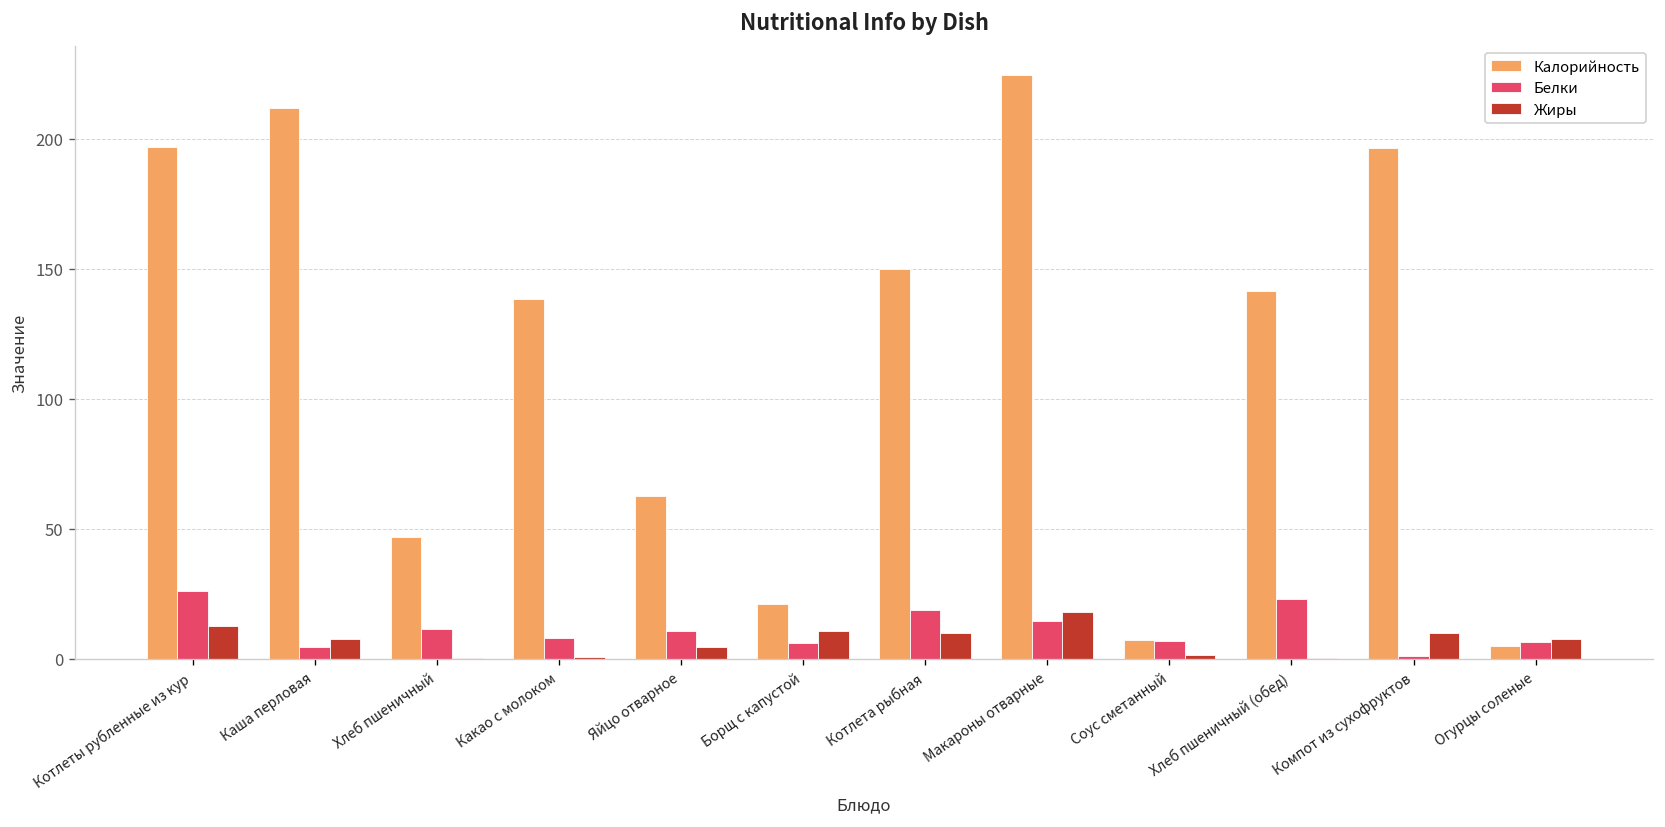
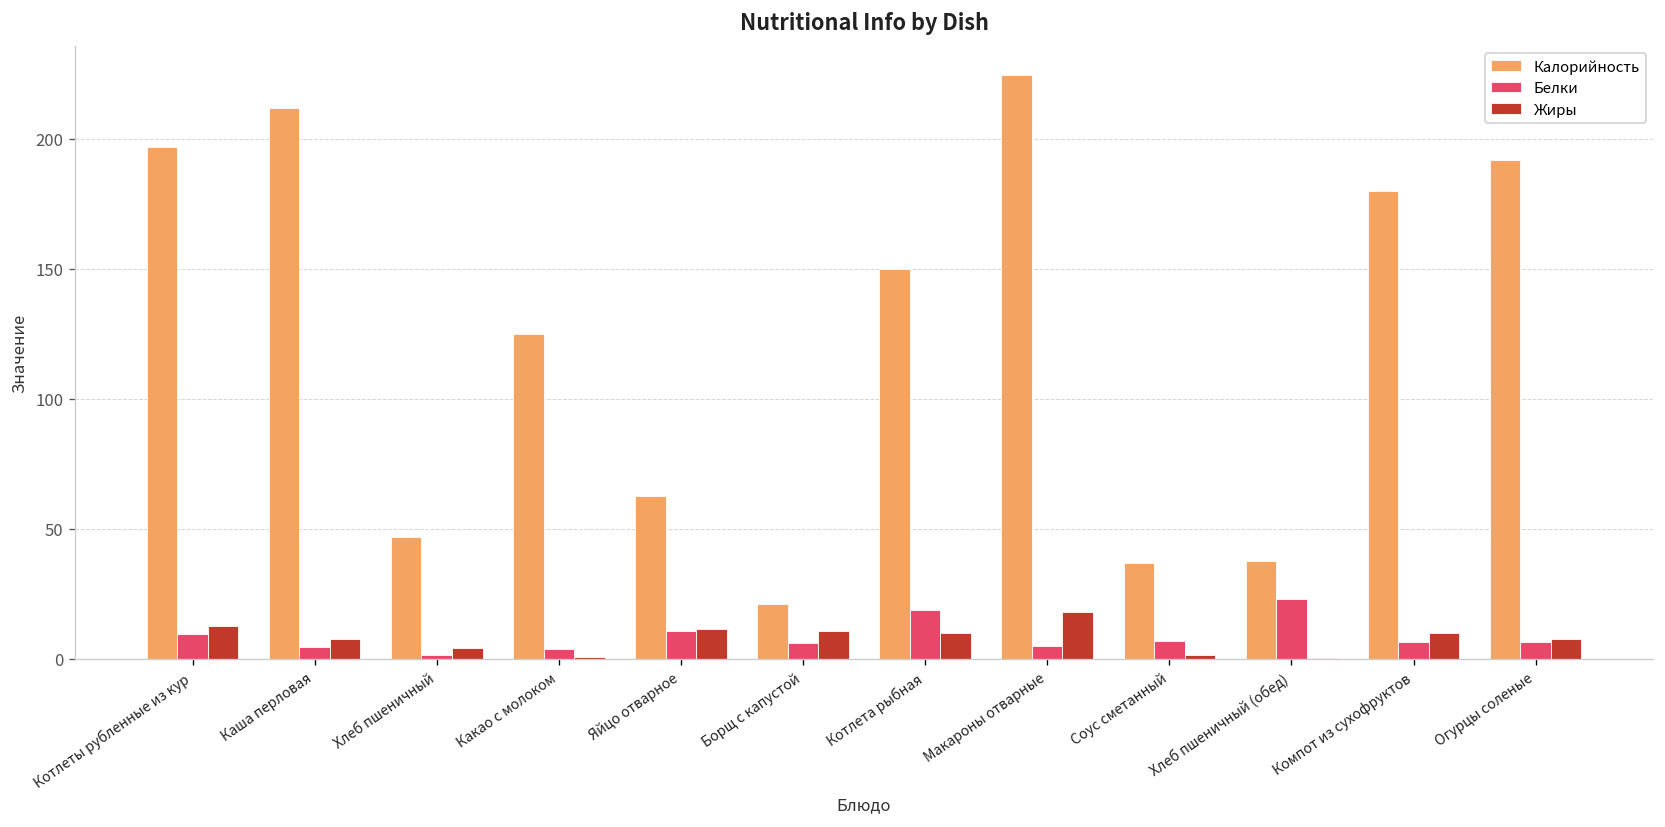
  {
    "Калорийность": {
      "Котлеты рубленные из кур": 197,
      "Каша перловая": 212,
      "Хлеб пшеничный": 47,
-     "Какао с молоком": 138,
+     "Какао с молоком": 125,
      "Яйцо отварное": 63,
      "Борщ с капустой": 21,
      "Котлета рыбная": 150,
      "Макароны отварные": 225,
-     "Соус сметанный": 7,
-     "Хлеб пшеничный (обед)": 142,
-     "Компот из сухофруктов": 196,
-     "Огурцы соленые": 5
+     "Соус сметанный": 37,
+     "Хлеб пшеничный (обед)": 38,
+     "Компот из сухофруктов": 180,
+     "Огурцы соленые": 192
    },
    "Белки": {
-     "Котлеты рубленные из кур": 26,
+     "Котлеты рубленные из кур": 10,
      "Каша перловая": 5,
-     "Хлеб пшеничный": 12,
-     "Какао с молоком": 8,
+     "Хлеб пшеничный": 2,
+     "Какао с молоком": 4,
      "Яйцо отварное": 11,
      "Борщ с капустой": 6,
      "Котлета рыбная": 19,
-     "Макароны отварные": 15,
+     "Макароны отварные": 5,
      "Соус сметанный": 7,
      "Хлеб пшеничный (обед)": 23,
-     "Компот из сухофруктов": 1,
+     "Компот из сухофруктов": 6,
      "Огурцы соленые": 7
    },
    "Жиры": {
      "Котлеты рубленные из кур": 13,
      "Каша перловая": 8,
-     "Хлеб пшеничный": 0,
-     "Яйцо отварное": 5,
+     "Хлеб пшеничный": 4,
+     "Яйцо отварное": 11,
      "Борщ с капустой": 11,
      "Котлета рыбная": 10,
      "Макароны отварные": 18,
      "Соус сметанный": 2,
      "Компот из сухофруктов": 10,
      "Огурцы соленые": 8
    }
  }
